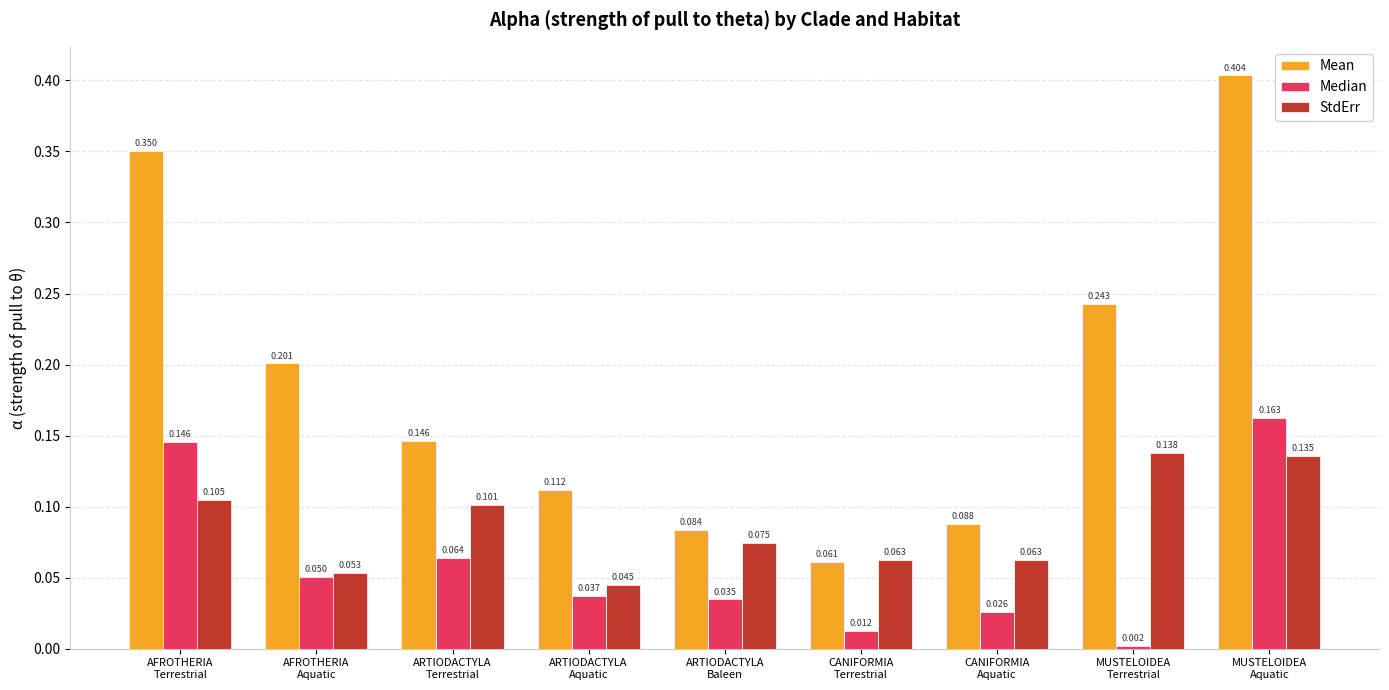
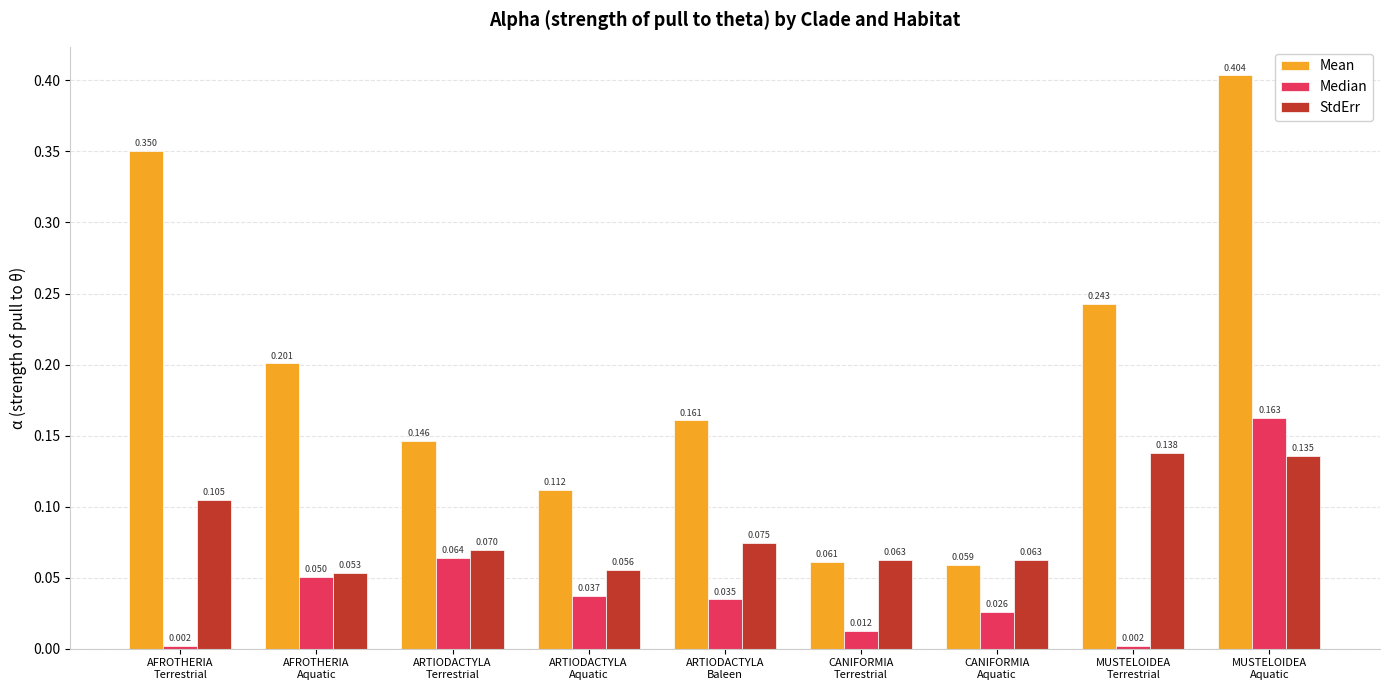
  {
    "Mean": {
      "AFROTHERIA Terrestrial": 0.350,
      "AFROTHERIA Aquatic": 0.201,
      "ARTIODACTYLA Terrestrial": 0.146,
      "ARTIODACTYLA Aquatic": 0.112,
-     "ARTIODACTYLA Baleen": 0.084,
+     "ARTIODACTYLA Baleen": 0.161,
      "CANIFORMIA Terrestrial": 0.061,
-     "CANIFORMIA Aquatic": 0.088,
+     "CANIFORMIA Aquatic": 0.059,
      "MUSTELOIDEA Terrestrial": 0.243,
      "MUSTELOIDEA Aquatic": 0.404
    },
    "Median": {
-     "AFROTHERIA Terrestrial": 0.146,
+     "AFROTHERIA Terrestrial": 0.002,
      "AFROTHERIA Aquatic": 0.050,
      "ARTIODACTYLA Terrestrial": 0.064,
      "ARTIODACTYLA Aquatic": 0.037,
      "ARTIODACTYLA Baleen": 0.035,
      "CANIFORMIA Terrestrial": 0.012,
      "CANIFORMIA Aquatic": 0.026,
      "MUSTELOIDEA Terrestrial": 0.002,
      "MUSTELOIDEA Aquatic": 0.163
    },
    "StdErr": {
      "AFROTHERIA Terrestrial": 0.105,
      "AFROTHERIA Aquatic": 0.053,
-     "ARTIODACTYLA Terrestrial": 0.101,
-     "ARTIODACTYLA Aquatic": 0.045,
+     "ARTIODACTYLA Terrestrial": 0.070,
+     "ARTIODACTYLA Aquatic": 0.056,
      "ARTIODACTYLA Baleen": 0.075,
      "CANIFORMIA Terrestrial": 0.063,
      "CANIFORMIA Aquatic": 0.063,
      "MUSTELOIDEA Terrestrial": 0.138,
      "MUSTELOIDEA Aquatic": 0.135
    }
  }
